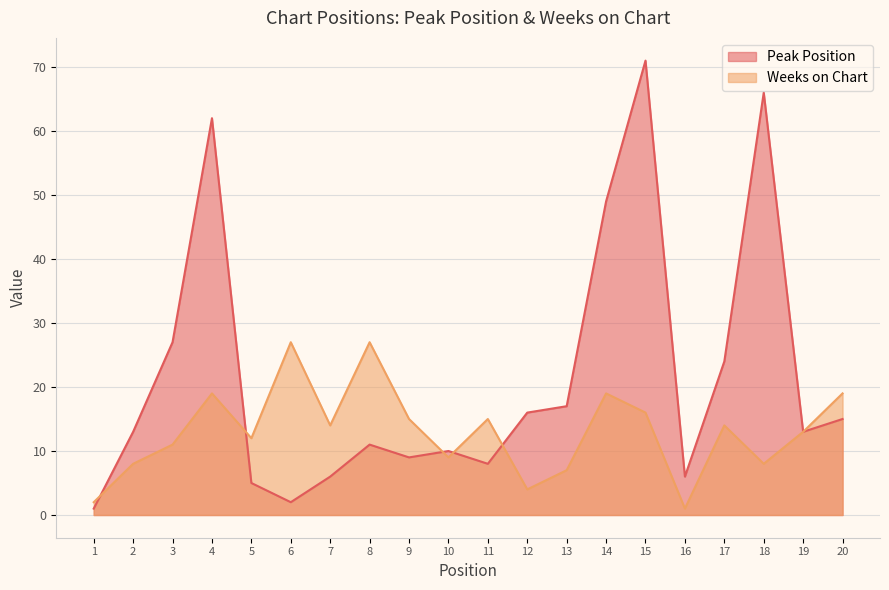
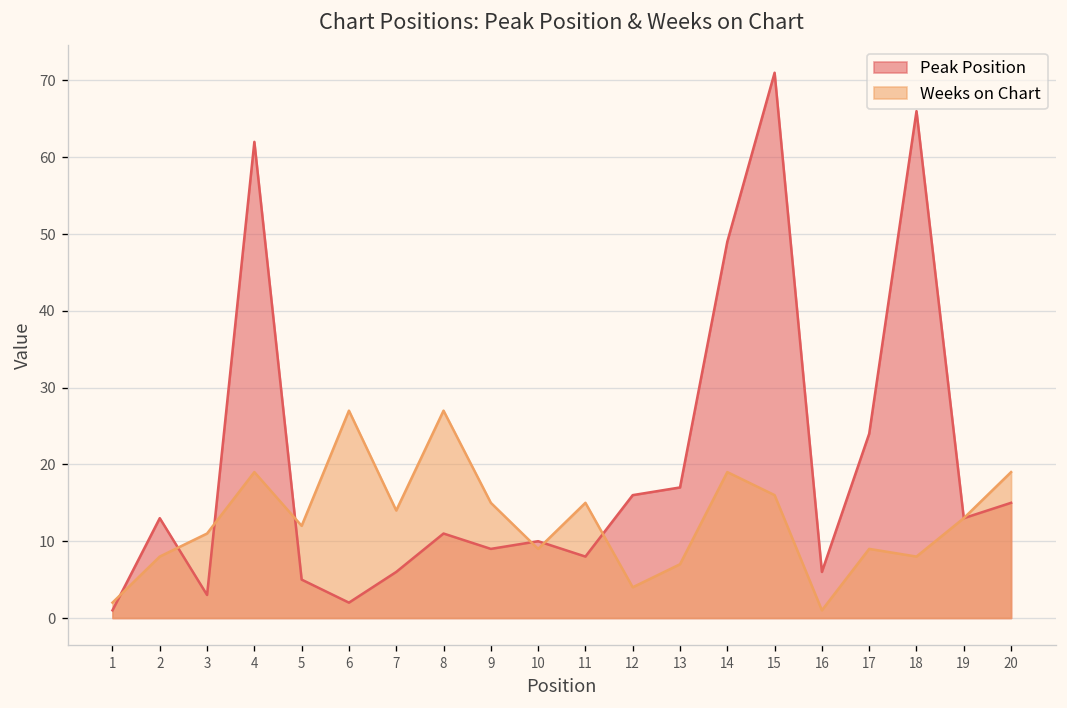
  {
    "Peak Position": {
      "1": 1,
      "2": 13,
-     "3": 27,
+     "3": 3,
      "4": 62,
      "5": 5,
      "6": 2,
      "7": 6,
      "8": 11,
      "9": 9,
      "10": 10,
      "11": 8,
      "12": 16,
      "13": 17,
      "14": 49,
      "15": 71,
      "16": 6,
      "17": 24,
      "18": 66,
      "20": 15
    },
    "Weeks on Chart": {
      "1": 2,
      "2": 8,
      "3": 11,
      "4": 19,
      "5": 12,
      "6": 27,
      "7": 14,
      "8": 27,
      "9": 15,
      "10": 9,
      "11": 15,
      "12": 4,
      "13": 7,
      "14": 19,
      "15": 16,
      "16": 1,
-     "17": 14,
+     "17": 9,
      "18": 8,
      "20": 19
    }
  }
